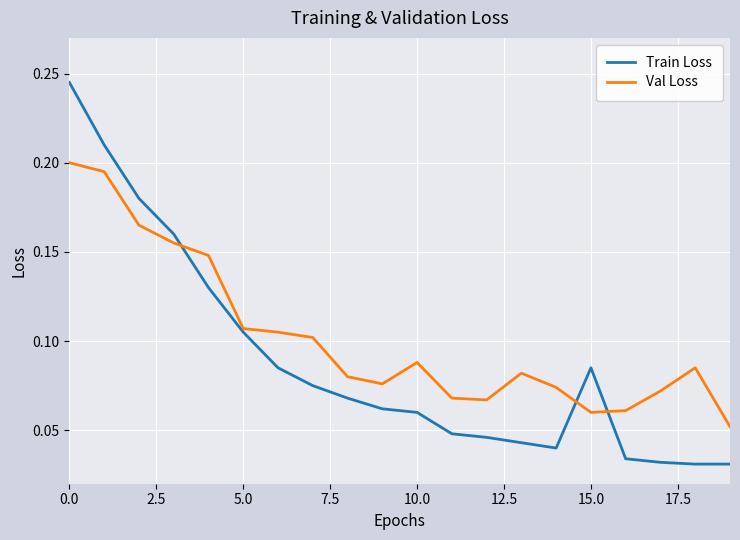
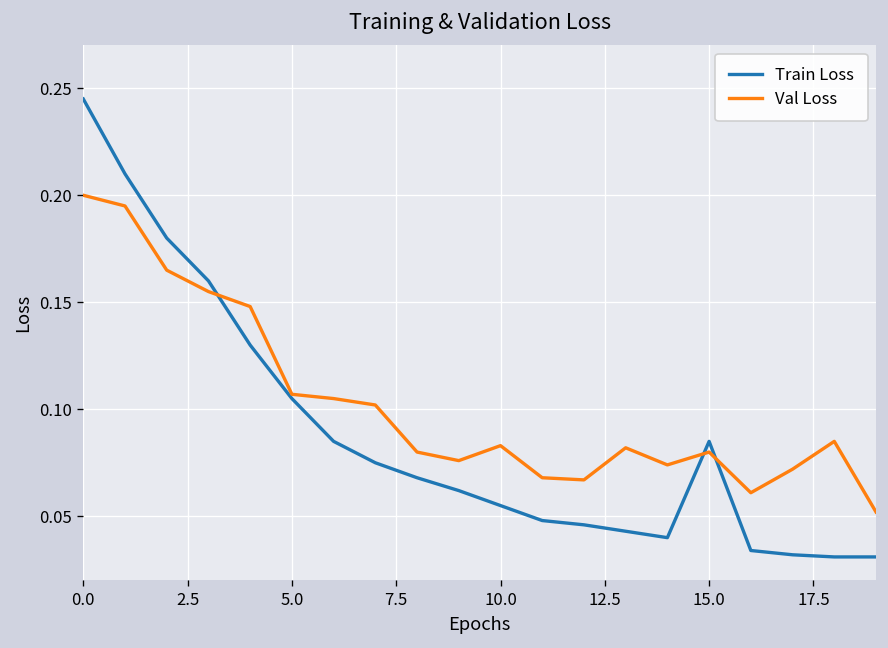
  {
    "Train Loss": {
      "0.0": 0.245,
      "5.0": 0.105,
-     "10.0": 0.060,
+     "10.0": 0.055,
      "15.0": 0.085
    },
    "Val Loss": {
      "0.0": 0.200,
      "5.0": 0.107,
-     "10.0": 0.088,
-     "15.0": 0.06
+     "10.0": 0.083,
+     "15.0": 0.08
    }
  }
